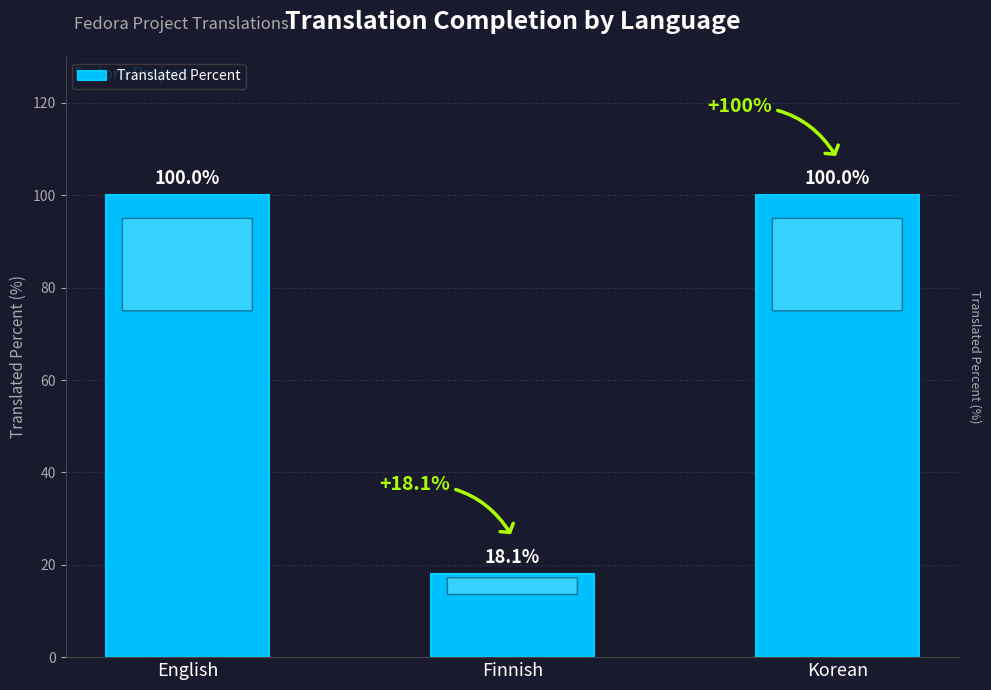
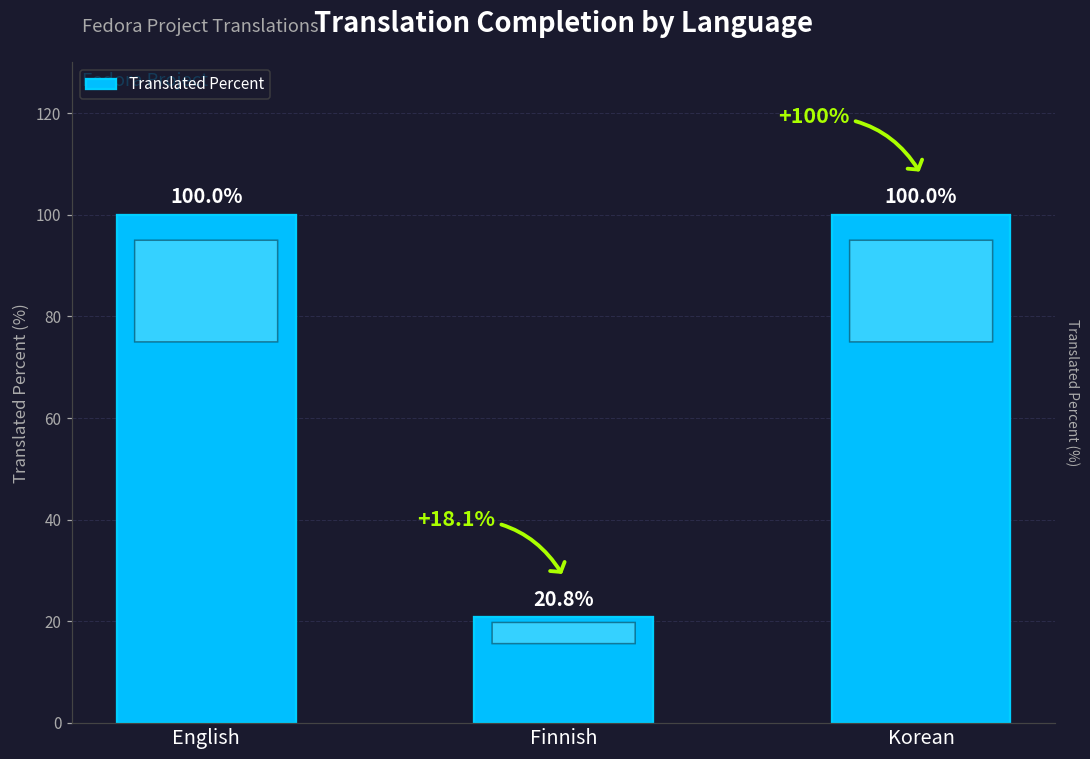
  {
    "English": "100.0%",
-   "Finnish": "18.1%",
+   "Finnish": "20.8%",
    "Korean": "100.0%"
  }
